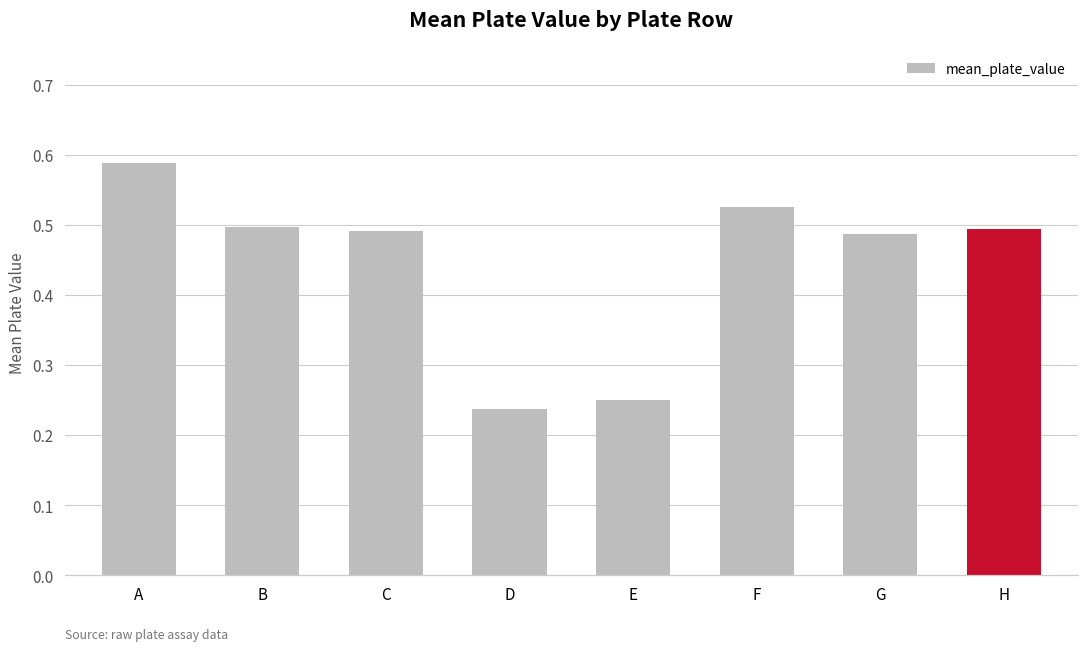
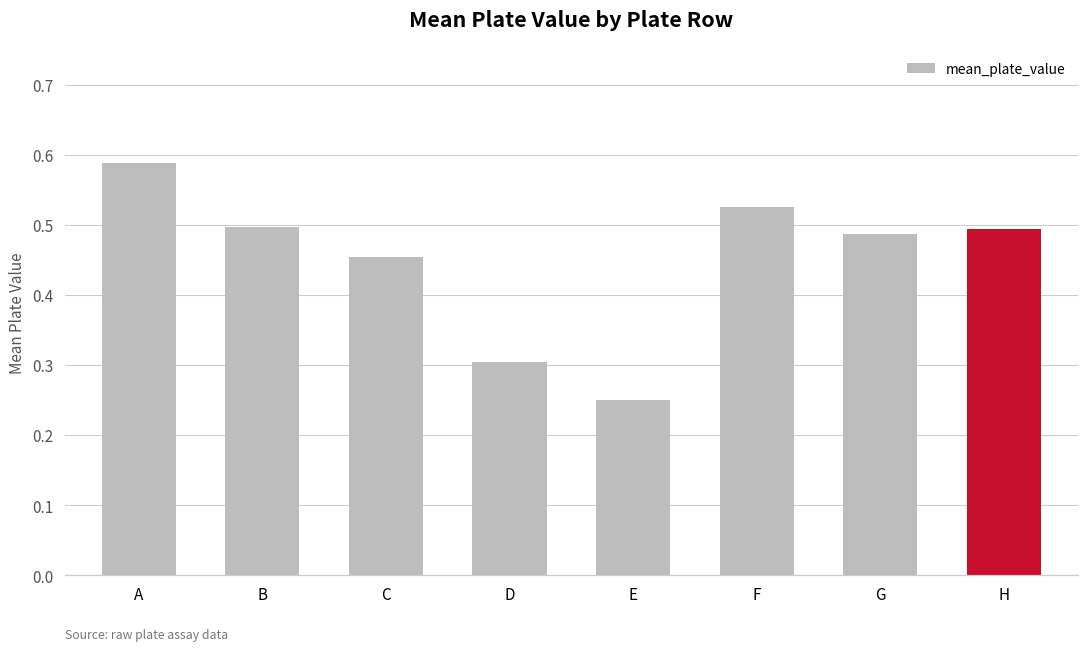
  {
    "A": 0.59,
    "B": 0.50,
-   "C": 0.49,
-   "D": 0.24,
+   "C": 0.45,
+   "D": 0.31,
    "E": 0.25,
    "F": 0.53,
    "G": 0.49,
    "H": 0.49
  }
